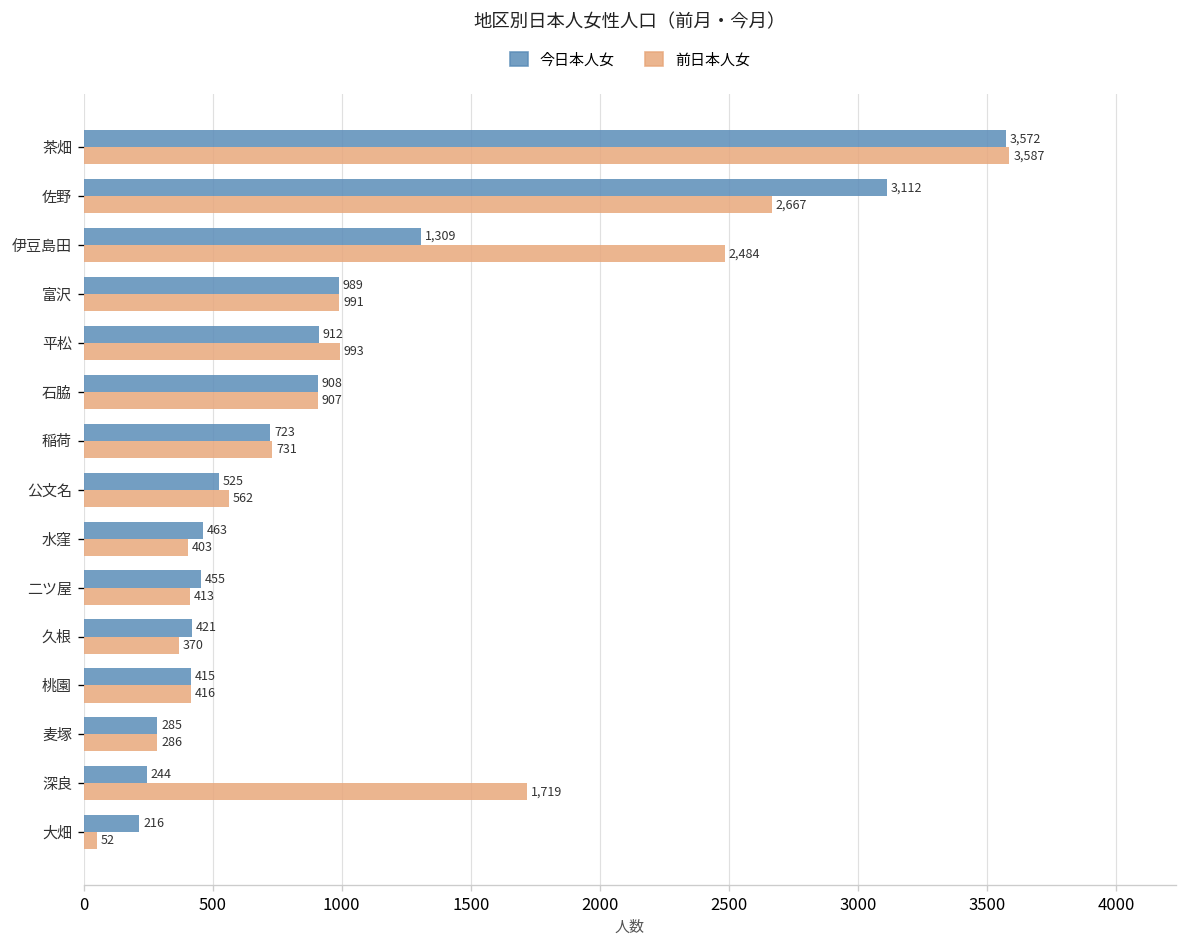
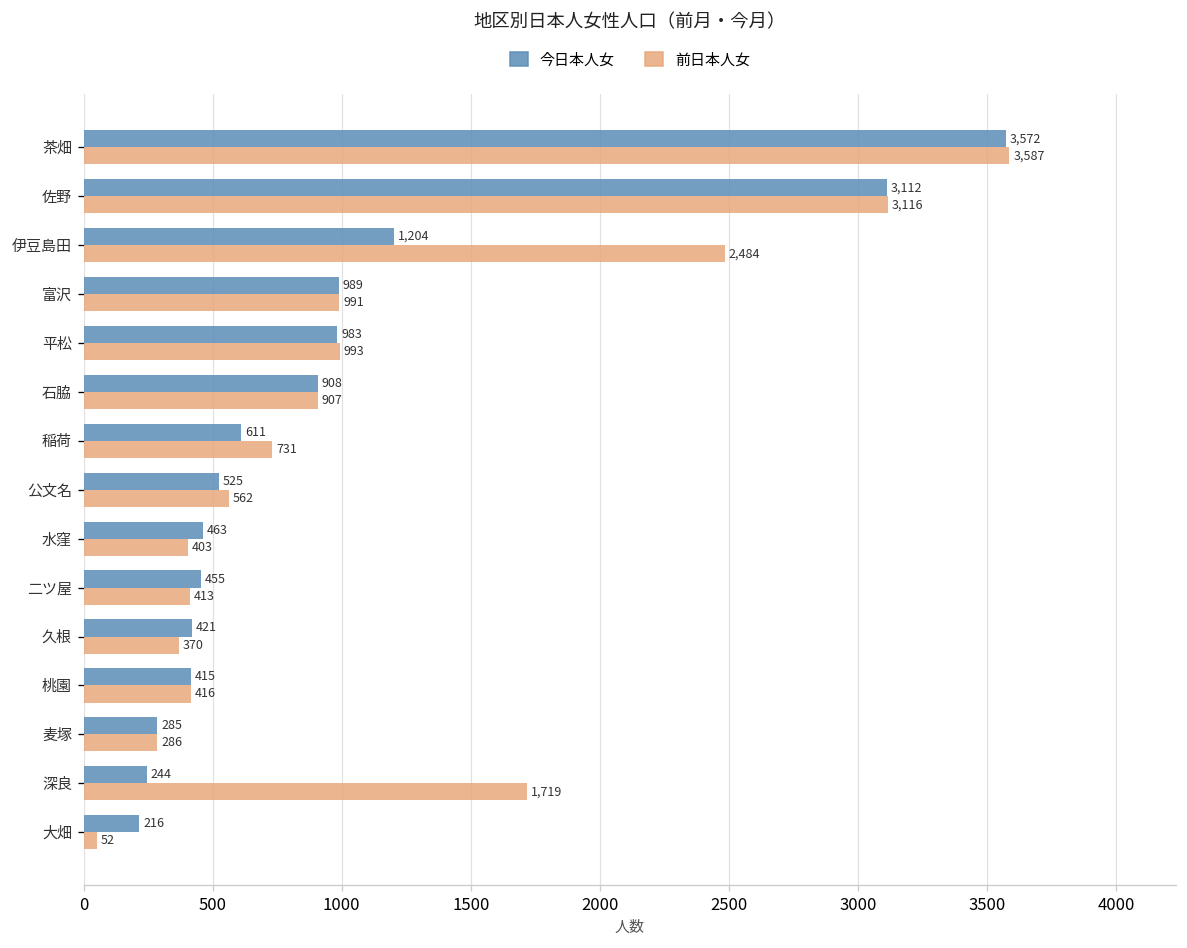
  {
    "今日本人女": {
      "茶畑": "3,572",
      "佐野": "3,112",
-     "伊豆島田": "1,309",
+     "伊豆島田": "1,204",
      "富沢": "989",
-     "平松": "912",
+     "平松": "983",
      "石脇": "908",
-     "稲荷": "723",
+     "稲荷": "611",
      "公文名": "525",
      "水窪": "463",
      "二ツ屋": "455",
      "久根": "421",
      "桃園": "415",
      "麦塚": "285",
      "深良": "244",
      "大畑": "216"
    },
    "前日本人女": {
      "茶畑": "3,587",
-     "佐野": "2,667",
+     "佐野": "3,116",
      "伊豆島田": "2,484",
      "富沢": "991",
      "平松": "993",
      "石脇": "907",
      "稲荷": "731",
      "公文名": "562",
      "水窪": "403",
      "二ツ屋": "413",
      "久根": "370",
      "桃園": "416",
      "麦塚": "286",
      "深良": "1,719",
      "大畑": "52"
    }
  }
